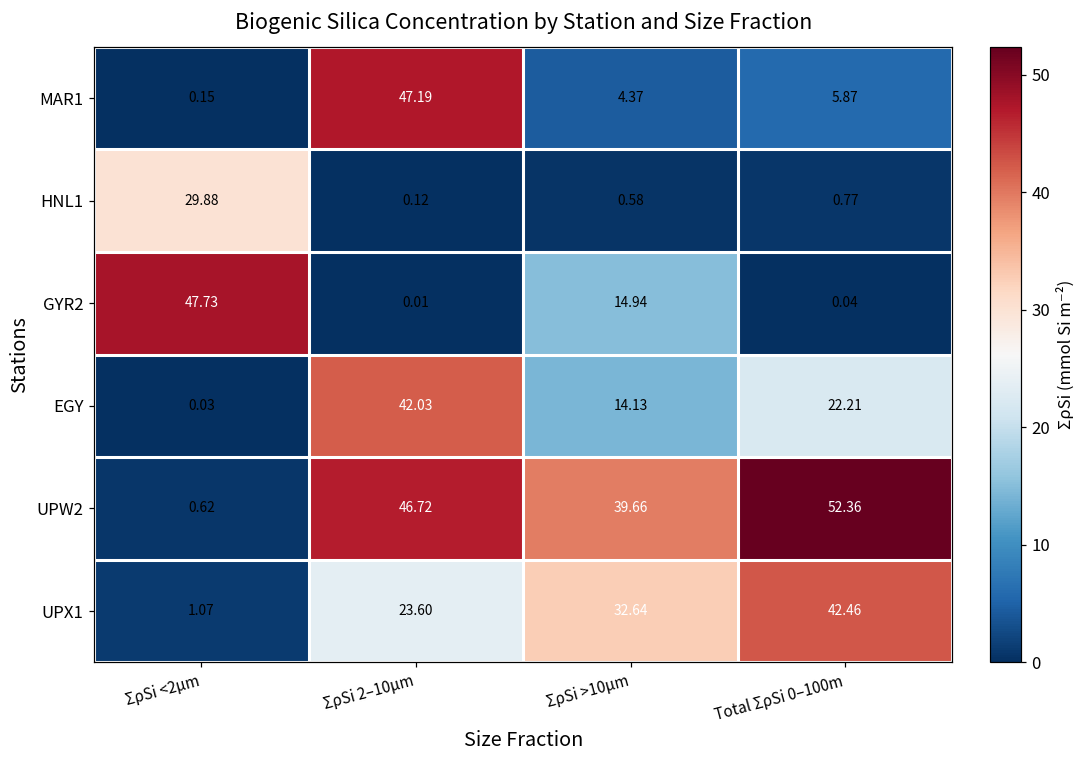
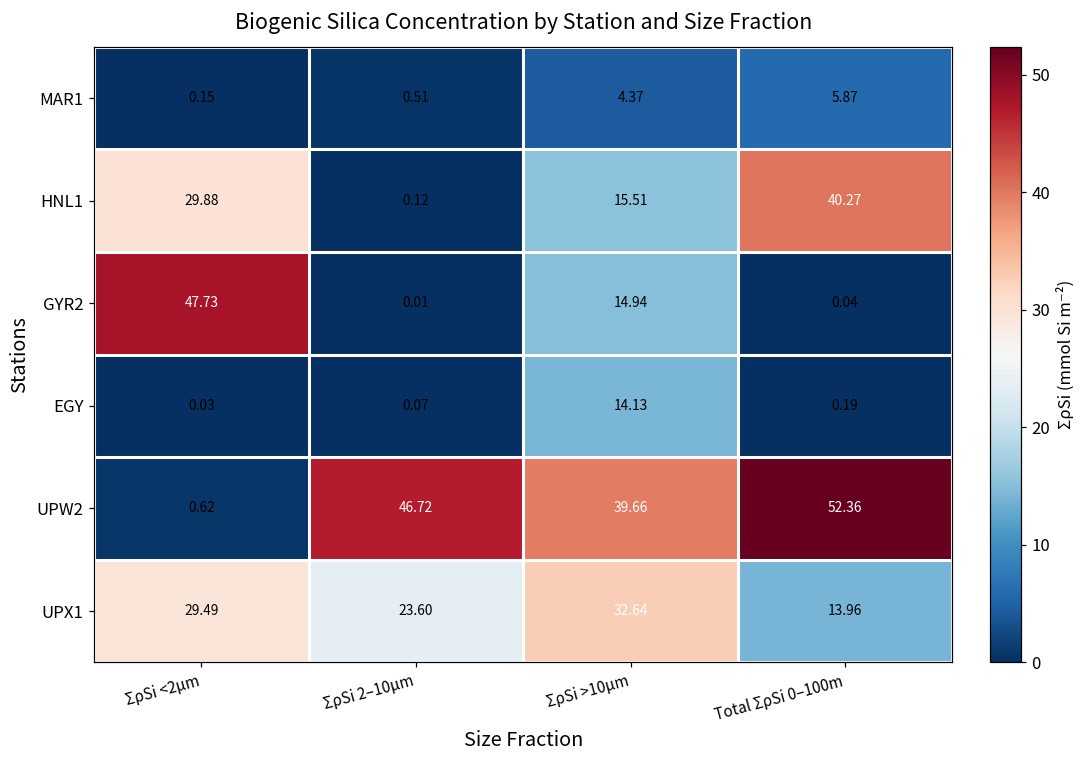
  {
    "MAR1": {
      "ΣρSi <2µm": 0.15,
-     "ΣρSi 2–10µm": 47.19,
+     "ΣρSi 2–10µm": 0.51,
      "ΣρSi >10µm": 4.37,
      "Total ΣρSi 0–100m": 5.87
    },
    "HNL1": {
      "ΣρSi <2µm": 29.88,
      "ΣρSi 2–10µm": 0.12,
-     "ΣρSi >10µm": 0.58,
-     "Total ΣρSi 0–100m": 0.77
+     "ΣρSi >10µm": 15.51,
+     "Total ΣρSi 0–100m": 40.27
    },
    "GYR2": {
      "ΣρSi <2µm": 47.73,
      "ΣρSi 2–10µm": 0.01,
      "ΣρSi >10µm": 14.94,
      "Total ΣρSi 0–100m": 0.04
    },
    "EGY": {
      "ΣρSi <2µm": 0.03,
-     "ΣρSi 2–10µm": 42.03,
+     "ΣρSi 2–10µm": 0.07,
      "ΣρSi >10µm": 14.13,
-     "Total ΣρSi 0–100m": 22.21
+     "Total ΣρSi 0–100m": 0.19
    },
    "UPW2": {
      "ΣρSi <2µm": 0.62,
      "ΣρSi 2–10µm": 46.72,
      "ΣρSi >10µm": 39.66,
      "Total ΣρSi 0–100m": 52.36
    },
    "UPX1": {
-     "ΣρSi <2µm": 1.07,
+     "ΣρSi <2µm": 29.49,
      "ΣρSi 2–10µm": 23.60,
      "ΣρSi >10µm": 32.64,
-     "Total ΣρSi 0–100m": 42.46
+     "Total ΣρSi 0–100m": 13.96
    }
  }
